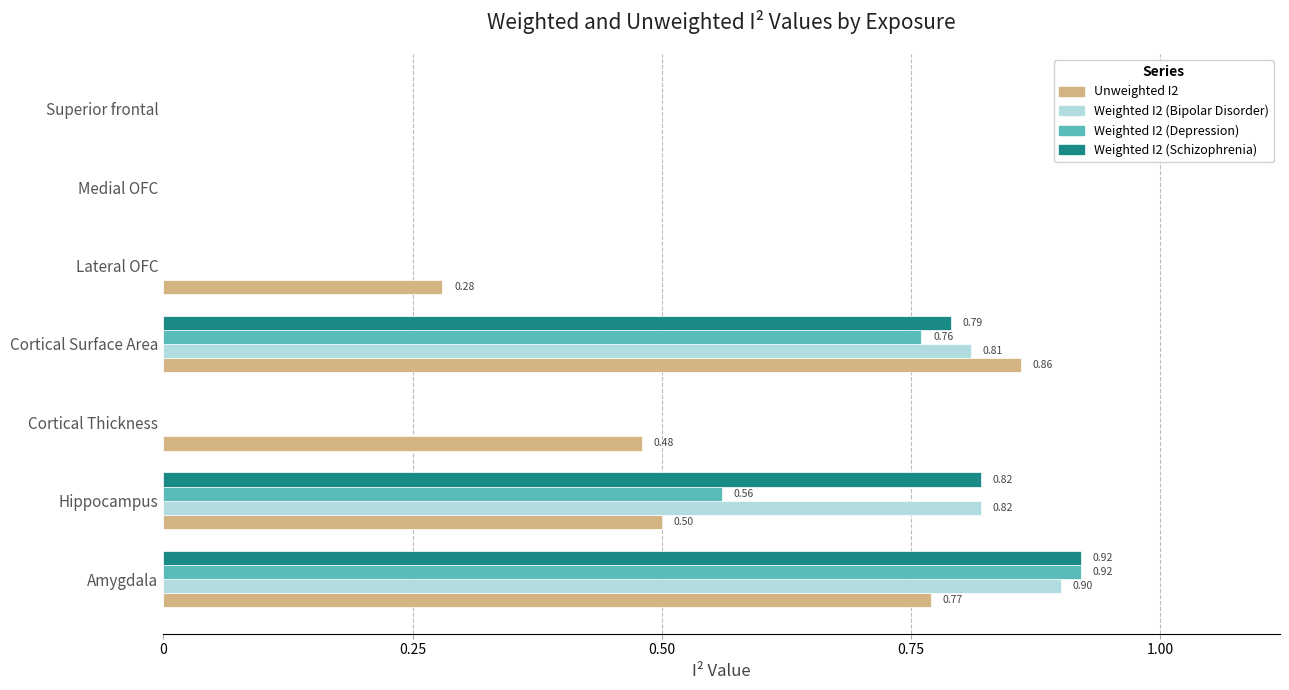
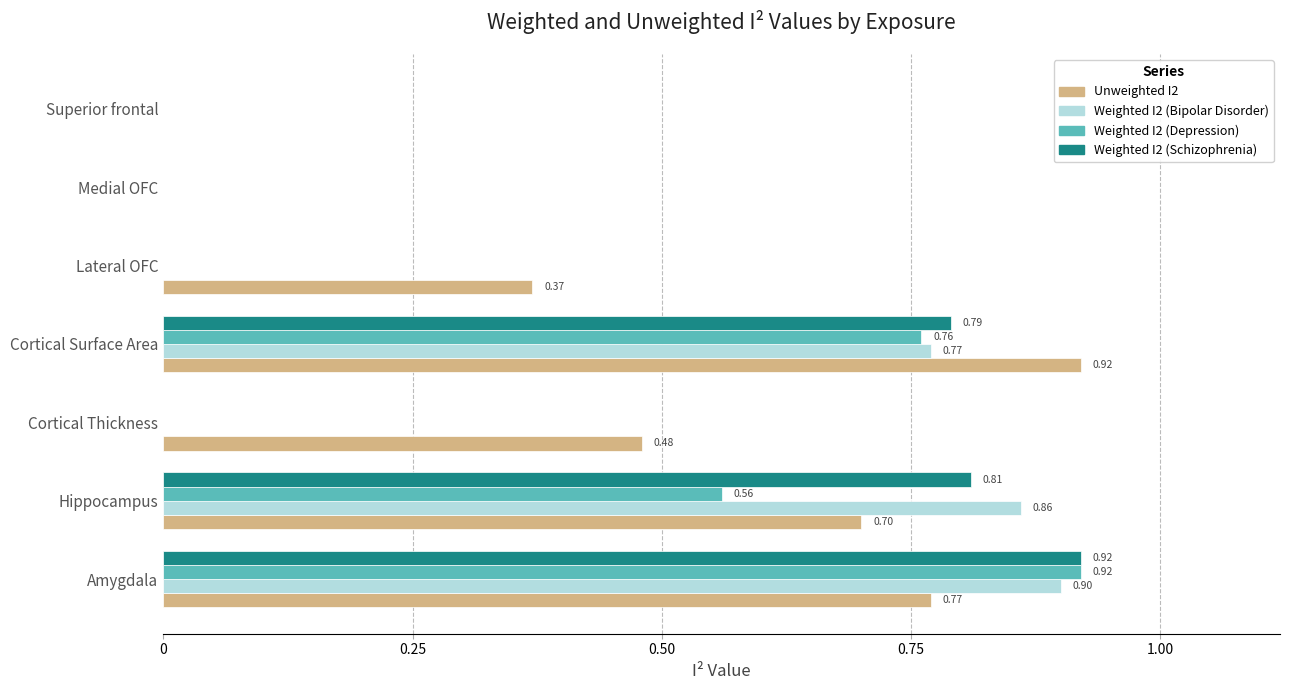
  {
    "Unweighted I2": {
-     "Lateral OFC": 0.28,
-     "Cortical Surface Area": 0.86,
+     "Lateral OFC": 0.37,
+     "Cortical Surface Area": 0.92,
      "Cortical Thickness": 0.48,
-     "Hippocampus": 0.50,
+     "Hippocampus": 0.70,
      "Amygdala": 0.77
    },
    "Weighted I2 (Bipolar Disorder)": {
-     "Cortical Surface Area": 0.81,
-     "Hippocampus": 0.82,
+     "Cortical Surface Area": 0.77,
+     "Hippocampus": 0.86,
      "Amygdala": 0.90
    },
    "Weighted I2 (Depression)": {
      "Cortical Surface Area": 0.76,
      "Hippocampus": 0.56,
      "Amygdala": 0.92
    },
    "Weighted I2 (Schizophrenia)": {
      "Cortical Surface Area": 0.79,
-     "Hippocampus": 0.82,
+     "Hippocampus": 0.81,
      "Amygdala": 0.92
    }
  }
